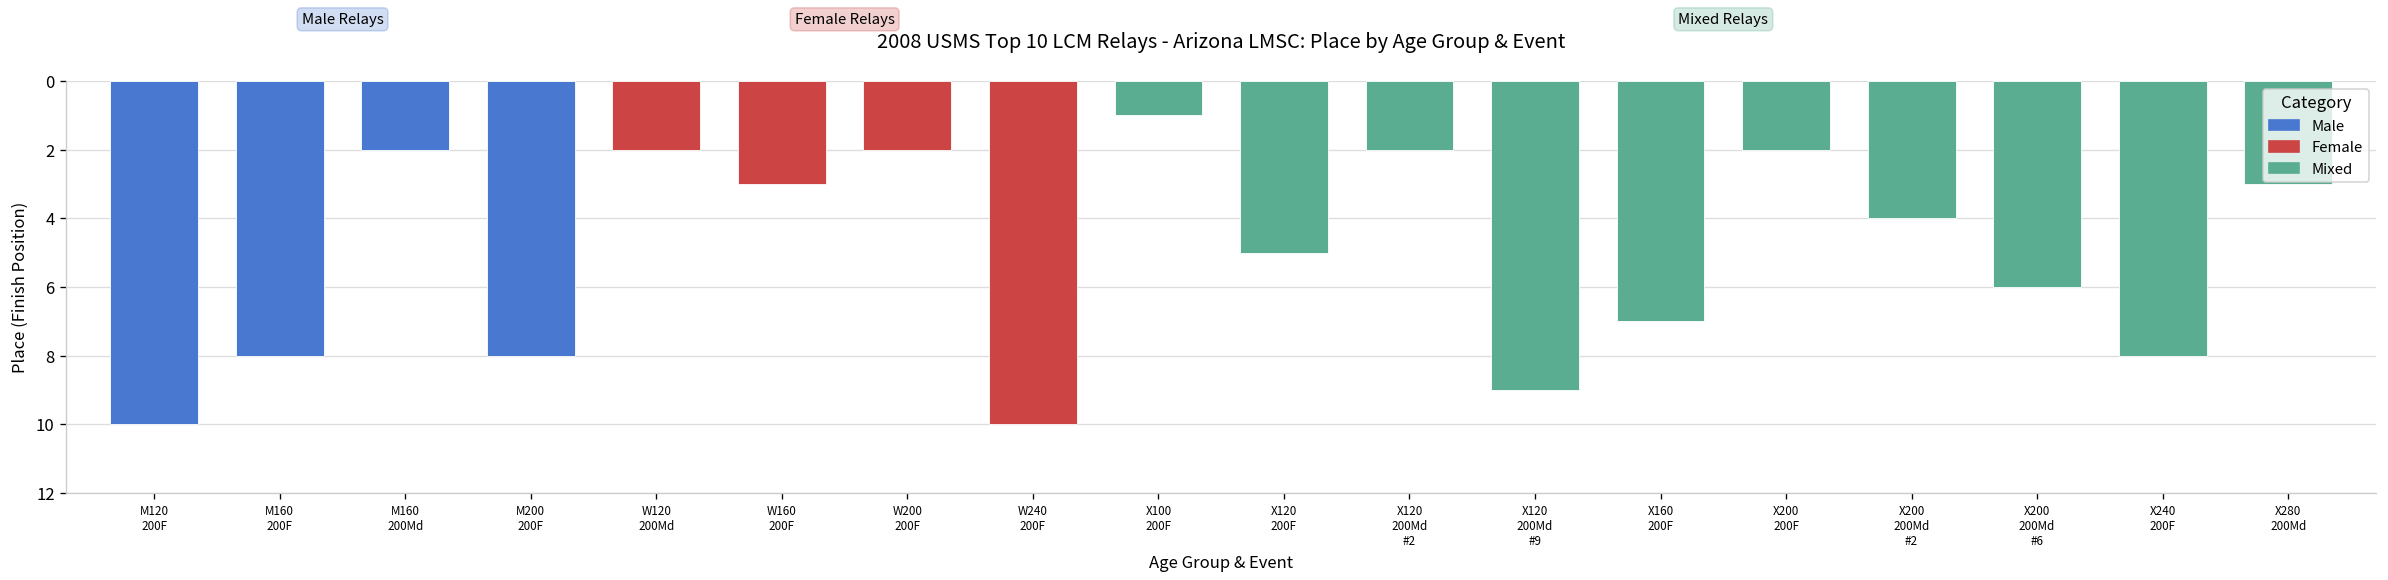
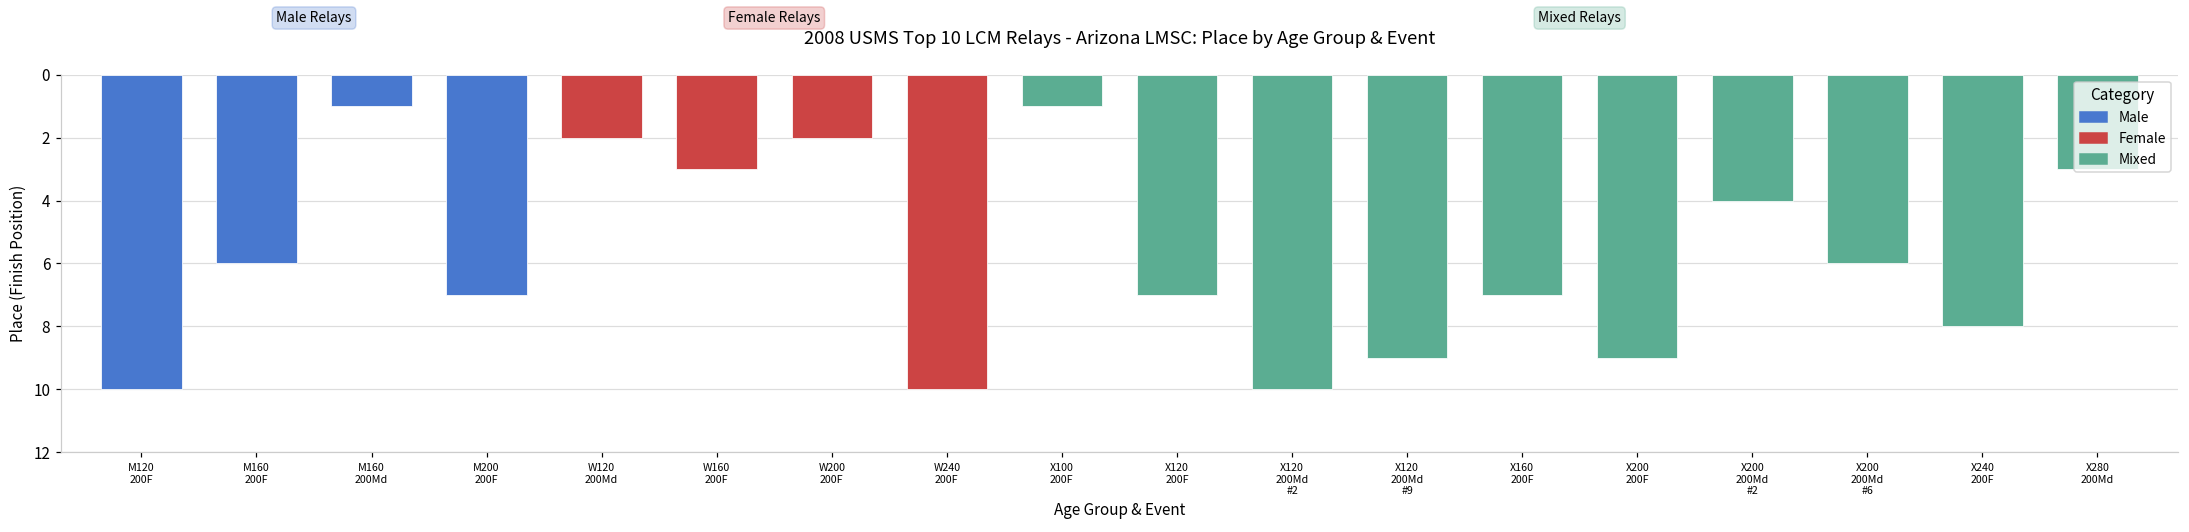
  {
    "M120 200F": 10,
-   "M160 200F": 8,
-   "M160 200Md": 2,
-   "M200 200F": 8,
+   "M160 200F": 6,
+   "M160 200Md": 1,
+   "M200 200F": 7,
    "W120 200Md": 2,
    "W160 200F": 3,
    "W200 200F": 2,
    "W240 200F": 10,
    "X100 200F": 1,
-   "X120 200F": 5,
-   "X120 200Md #2": 2,
+   "X120 200F": 7,
+   "X120 200Md #2": 10,
    "X120 200Md #9": 9,
    "X160 200F": 7,
-   "X200 200F": 2,
+   "X200 200F": 9,
    "X200 200Md #2": 4,
    "X200 200Md #6": 6,
    "X240 200F": 8
  }
